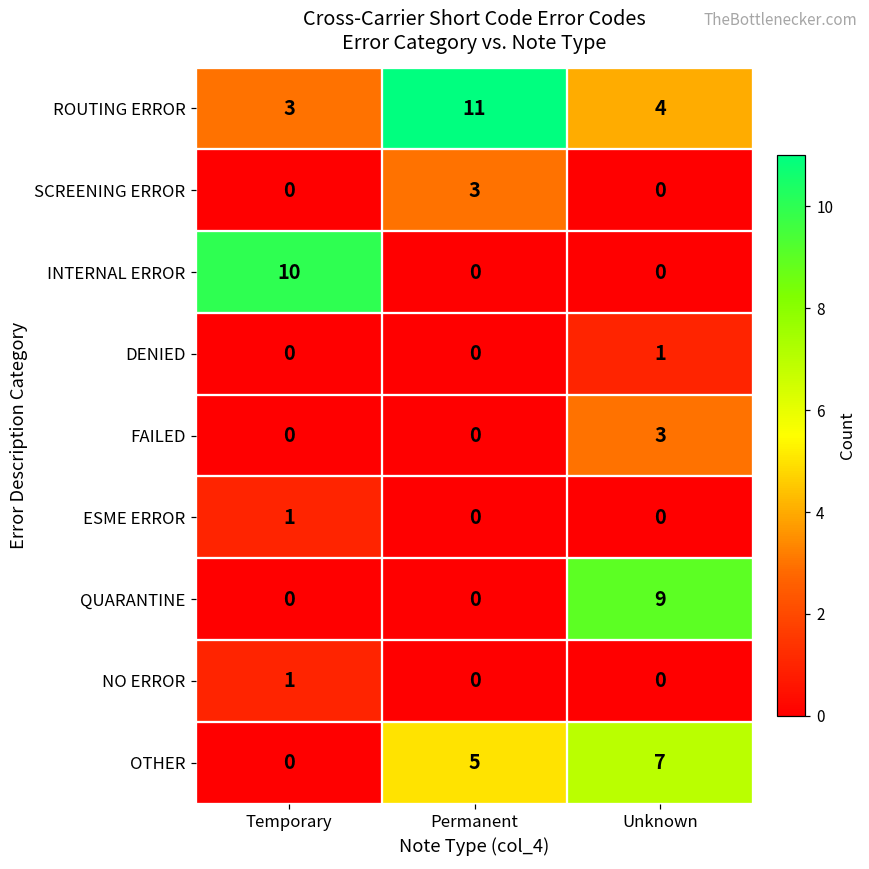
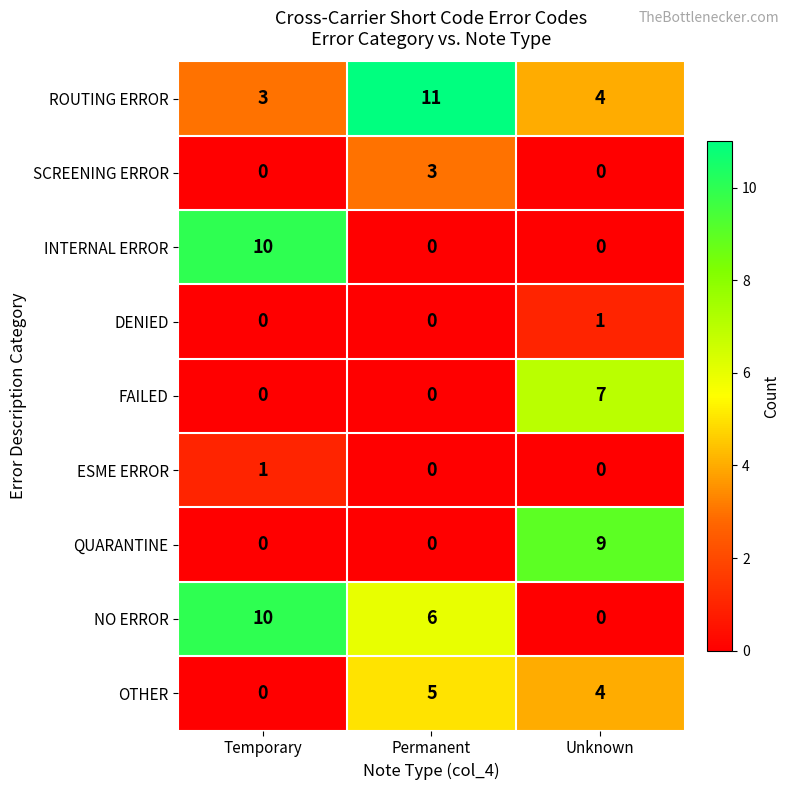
  {
    "ROUTING ERROR": {
      "Temporary": 3,
      "Permanent": 11,
      "Unknown": 4
    },
    "SCREENING ERROR": {
      "Temporary": 0,
      "Permanent": 3,
      "Unknown": 0
    },
    "INTERNAL ERROR": {
      "Temporary": 10,
      "Permanent": 0,
      "Unknown": 0
    },
    "DENIED": {
      "Temporary": 0,
      "Permanent": 0,
      "Unknown": 1
    },
    "FAILED": {
      "Temporary": 0,
      "Permanent": 0,
-     "Unknown": 3
+     "Unknown": 7
    },
    "ESME ERROR": {
      "Temporary": 1,
      "Permanent": 0,
      "Unknown": 0
    },
    "QUARANTINE": {
      "Temporary": 0,
      "Permanent": 0,
      "Unknown": 9
    },
    "NO ERROR": {
-     "Temporary": 1,
-     "Permanent": 0,
+     "Temporary": 10,
+     "Permanent": 6,
      "Unknown": 0
    },
    "OTHER": {
      "Temporary": 0,
      "Permanent": 5,
-     "Unknown": 7
+     "Unknown": 4
    }
  }
